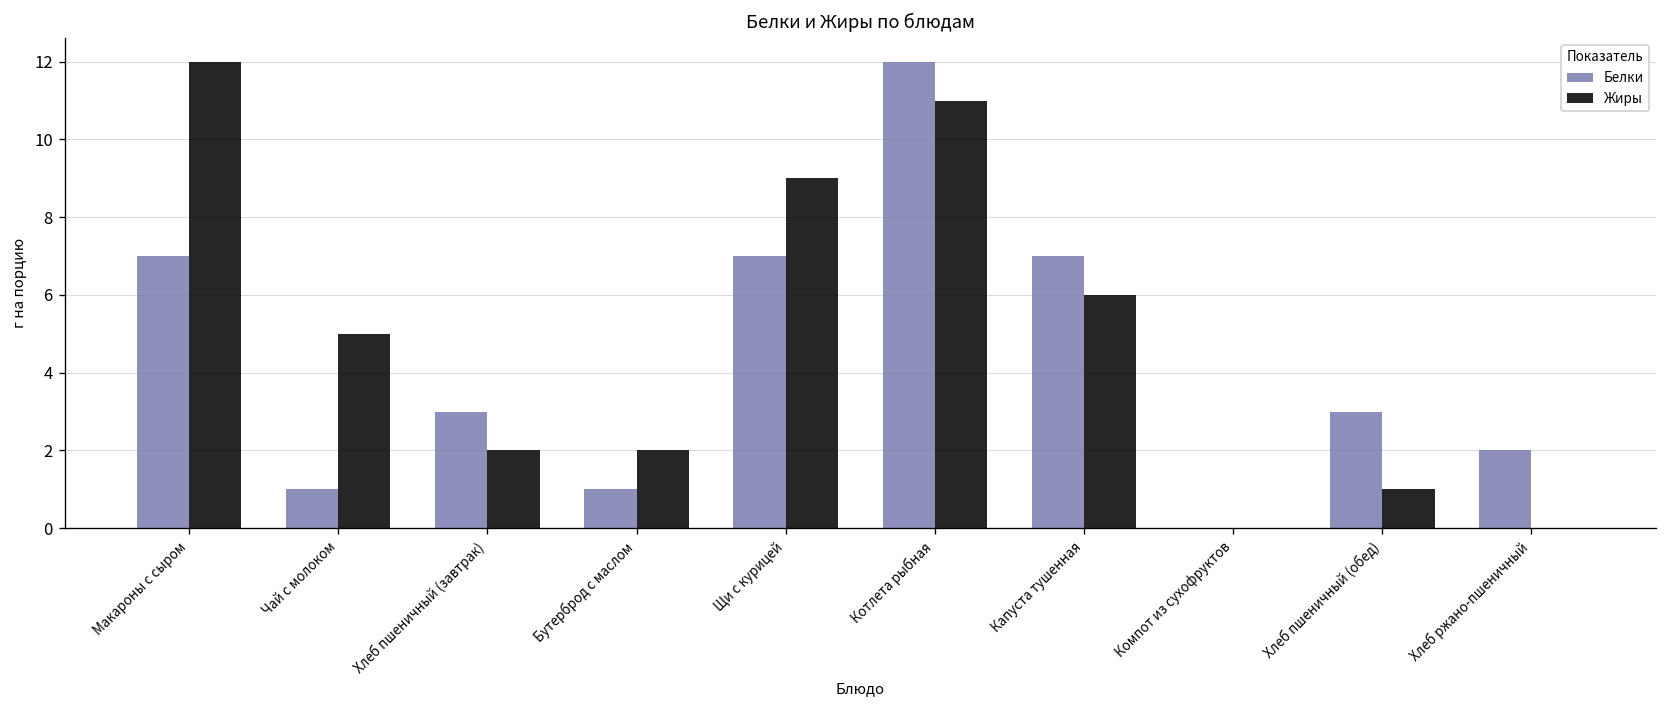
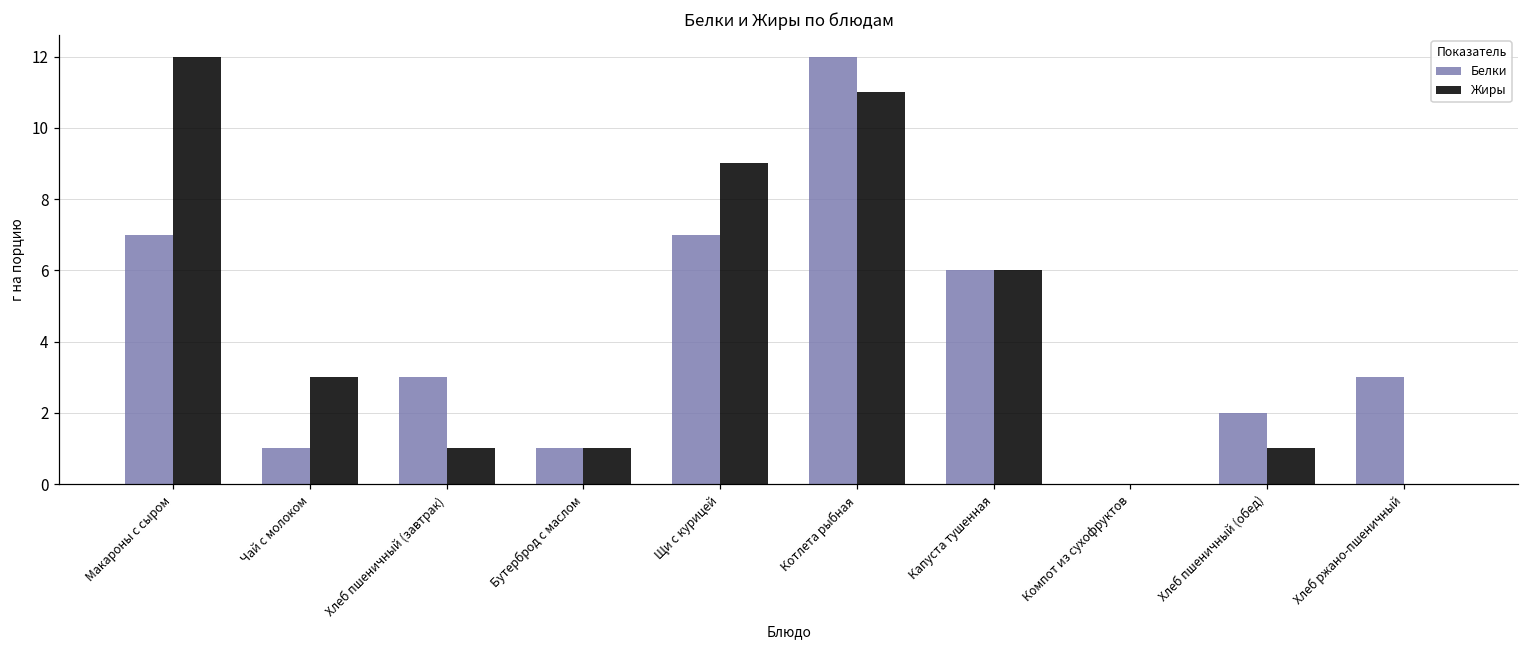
  {
    "Белки": {
      "Макароны с сыром": 7,
      "Чай с молоком": 1,
      "Хлеб пшеничный (завтрак)": 3,
      "Бутерброд с маслом": 1,
      "Щи с курицей": 7,
      "Котлета рыбная": 12,
-     "Капуста тушенная": 7,
+     "Капуста тушенная": 6,
      "Компот из сухофруктов": 0,
-     "Хлеб пшеничный (обед)": 3,
-     "Хлеб ржано-пшеничный": 2
+     "Хлеб пшеничный (обед)": 2,
+     "Хлеб ржано-пшеничный": 3
    },
    "Жиры": {
      "Макароны с сыром": 12,
-     "Чай с молоком": 5,
-     "Хлеб пшеничный (завтрак)": 2,
-     "Бутерброд с маслом": 2,
+     "Чай с молоком": 3,
+     "Хлеб пшеничный (завтрак)": 1,
+     "Бутерброд с маслом": 1,
      "Щи с курицей": 9,
      "Котлета рыбная": 11,
      "Капуста тушенная": 6,
      "Компот из сухофруктов": 0,
      "Хлеб пшеничный (обед)": 1,
      "Хлеб ржано-пшеничный": 0
    }
  }
